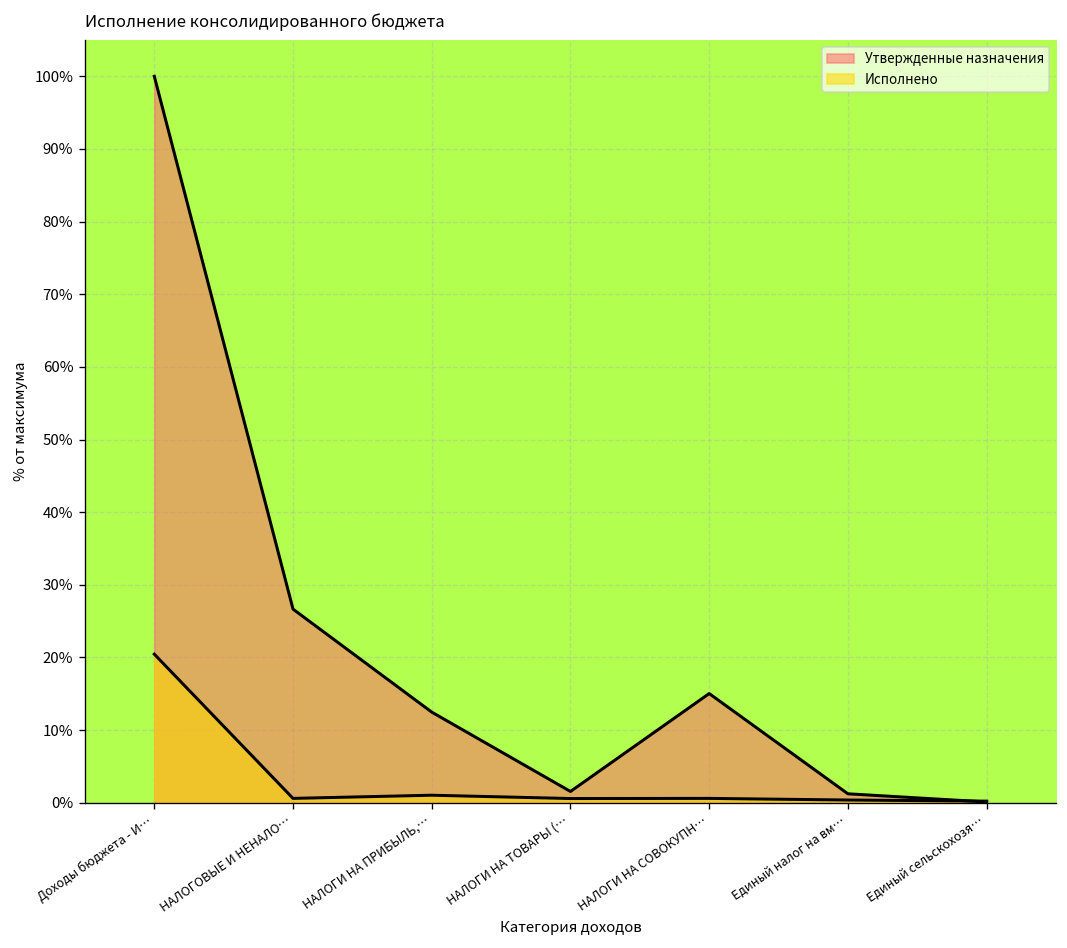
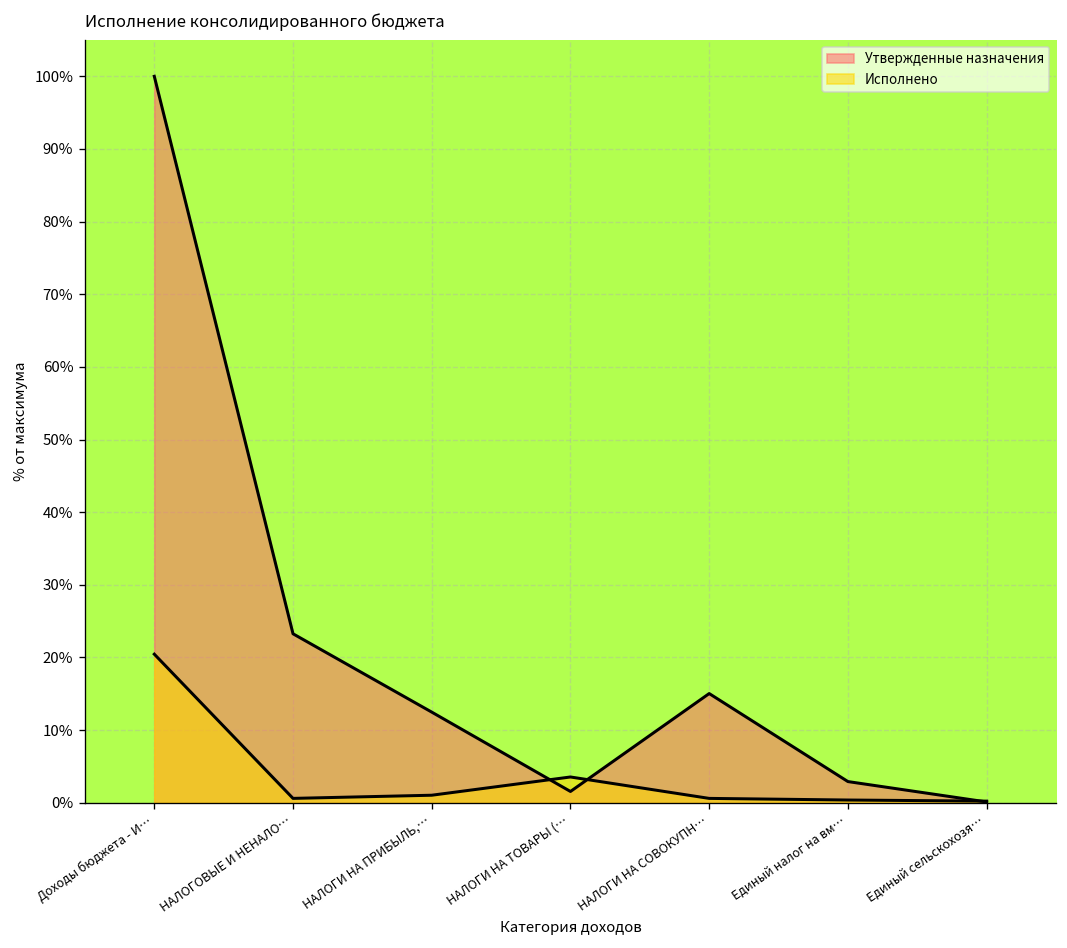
  {
    "Утвержденные назначения": {
      "Доходы бюджета - И…": "100%",
-     "НАЛОГОВЫЕ И НЕНАЛО…": "27%",
+     "НАЛОГОВЫЕ И НЕНАЛО…": "23%",
      "НАЛОГИ НА ПРИБЫЛЬ,…": "12%",
      "НАЛОГИ НА ТОВАРЫ (…": "2%",
      "НАЛОГИ НА СОВОКУПН…": "15%",
-     "Единый налог на вм…": "1%"
+     "Единый налог на вм…": "3%"
    },
    "Исполнено": {
      "Доходы бюджета - И…": "20%",
      "НАЛОГОВЫЕ И НЕНАЛО…": "1%",
      "НАЛОГИ НА ПРИБЫЛЬ,…": "1%",
-     "НАЛОГИ НА ТОВАРЫ (…": "1%",
+     "НАЛОГИ НА ТОВАРЫ (…": "4%",
      "НАЛОГИ НА СОВОКУПН…": "1%",
      "Единый налог на вм…": "0%"
    }
  }
